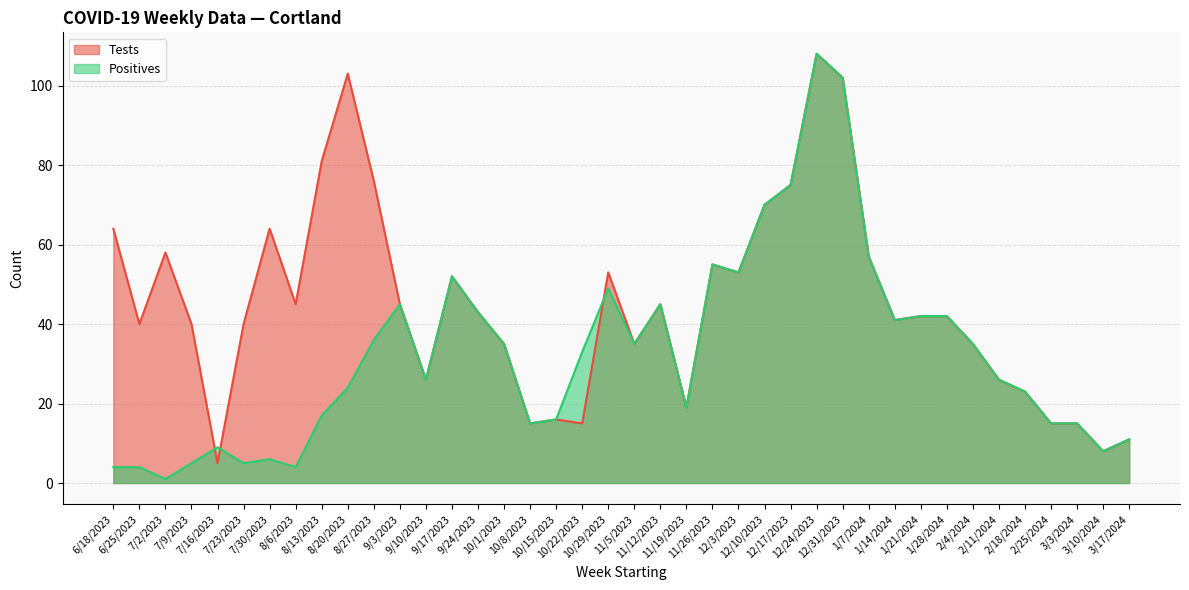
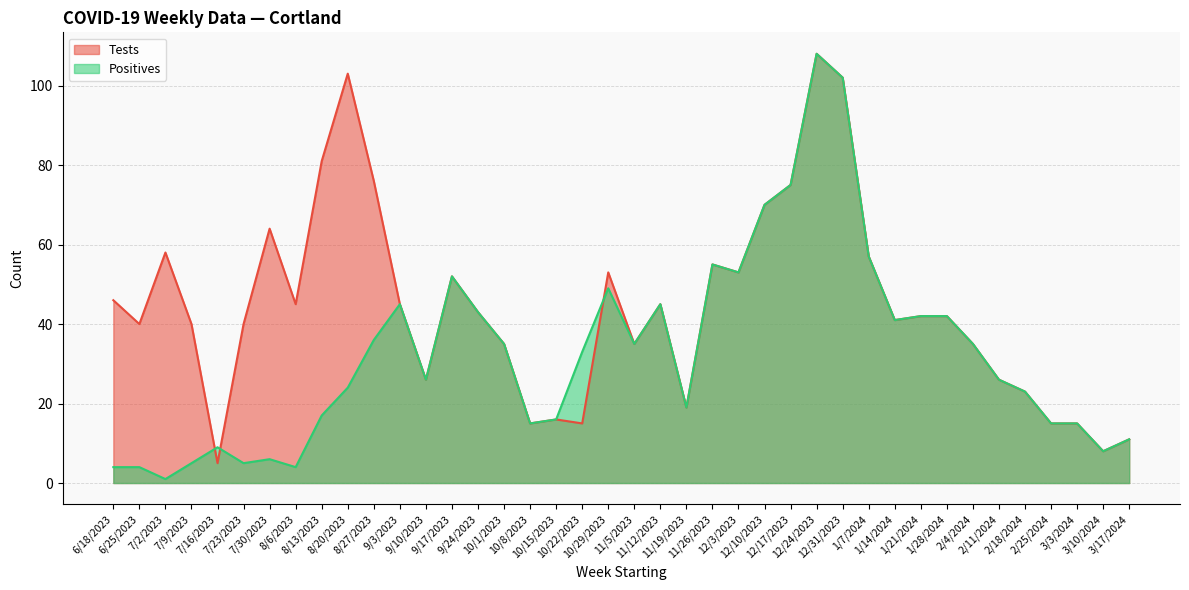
  {
    "Tests": {
-     "6/18/2023": 64,
+     "6/18/2023": 46,
      "6/25/2023": 40,
      "7/2/2023": 58,
      "7/9/2023": 40,
      "7/16/2023": 5,
      "7/23/2023": 40,
      "7/30/2023": 64,
      "8/6/2023": 45,
      "8/13/2023": 81,
      "8/20/2023": 103,
      "8/27/2023": 76,
      "10/22/2023": 15,
      "10/29/2023": 53
    },
    "Positives": {
      "6/18/2023": 4,
      "6/25/2023": 4,
      "7/2/2023": 1,
      "7/9/2023": 5,
      "7/16/2023": 9,
      "7/23/2023": 5,
      "7/30/2023": 6,
      "8/6/2023": 4,
      "8/13/2023": 17,
      "8/20/2023": 24,
      "8/27/2023": 36,
      "10/22/2023": 33,
      "10/29/2023": 49
    }
  }
